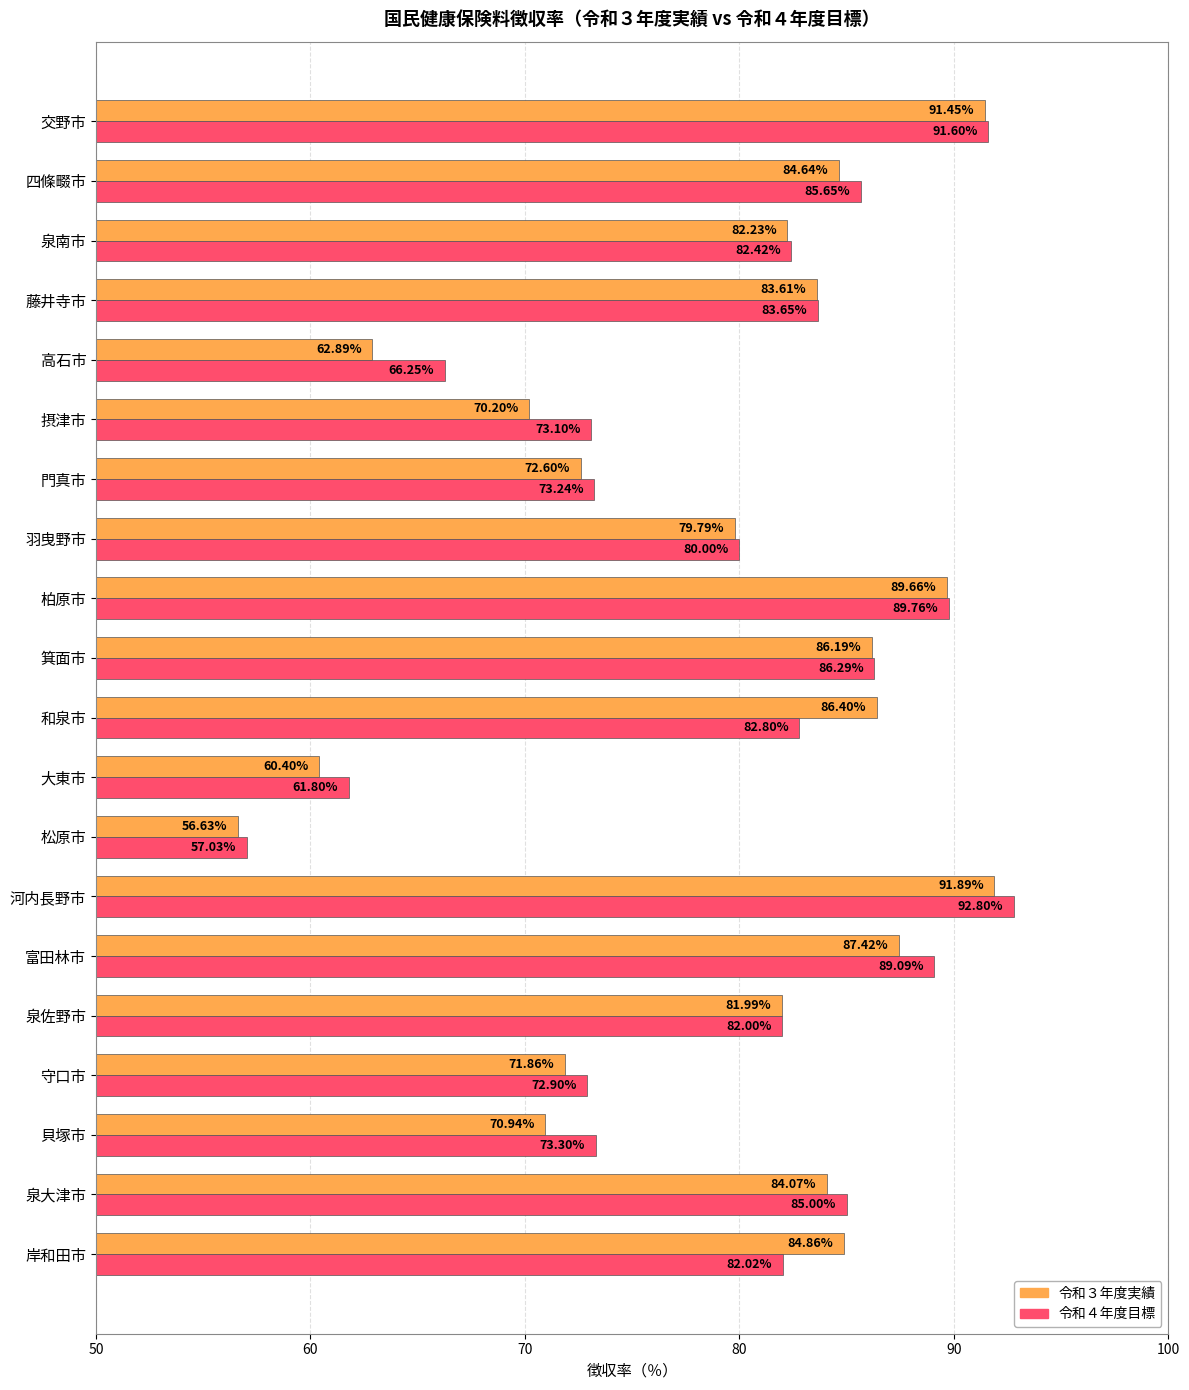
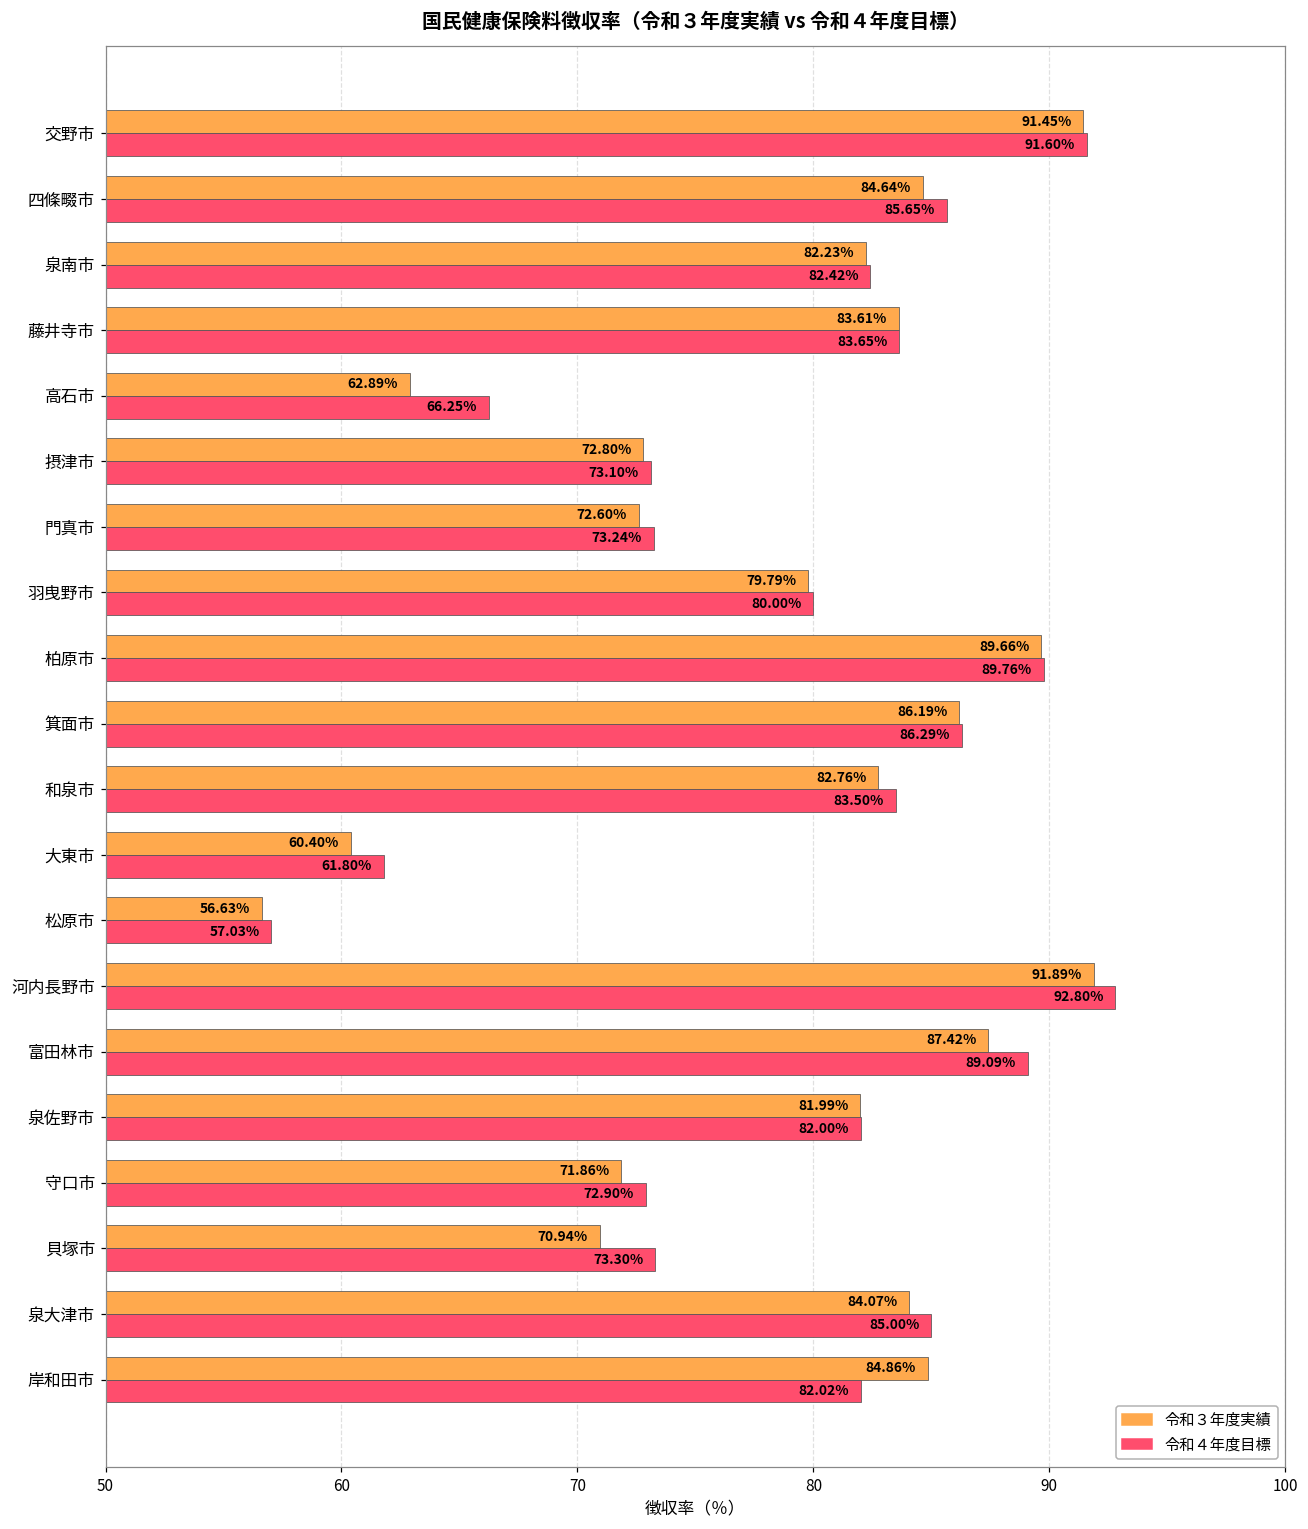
  {
    "令和３年度実績": {
      "交野市": "91.45%",
      "四條畷市": "84.64%",
      "泉南市": "82.23%",
      "藤井寺市": "83.61%",
      "高石市": "62.89%",
-     "摂津市": "70.20%",
+     "摂津市": "72.80%",
      "門真市": "72.60%",
      "羽曳野市": "79.79%",
      "柏原市": "89.66%",
      "箕面市": "86.19%",
-     "和泉市": "86.40%",
+     "和泉市": "82.76%",
      "大東市": "60.40%",
      "松原市": "56.63%",
      "河内長野市": "91.89%",
      "富田林市": "87.42%",
      "泉佐野市": "81.99%",
      "守口市": "71.86%",
      "貝塚市": "70.94%",
      "泉大津市": "84.07%",
      "岸和田市": "84.86%"
    },
    "令和４年度目標": {
      "交野市": "91.60%",
      "四條畷市": "85.65%",
      "泉南市": "82.42%",
      "藤井寺市": "83.65%",
      "高石市": "66.25%",
      "摂津市": "73.10%",
      "門真市": "73.24%",
      "羽曳野市": "80.00%",
      "柏原市": "89.76%",
      "箕面市": "86.29%",
-     "和泉市": "82.80%",
+     "和泉市": "83.50%",
      "大東市": "61.80%",
      "松原市": "57.03%",
      "河内長野市": "92.80%",
      "富田林市": "89.09%",
      "泉佐野市": "82.00%",
      "守口市": "72.90%",
      "貝塚市": "73.30%",
      "泉大津市": "85.00%",
      "岸和田市": "82.02%"
    }
  }
